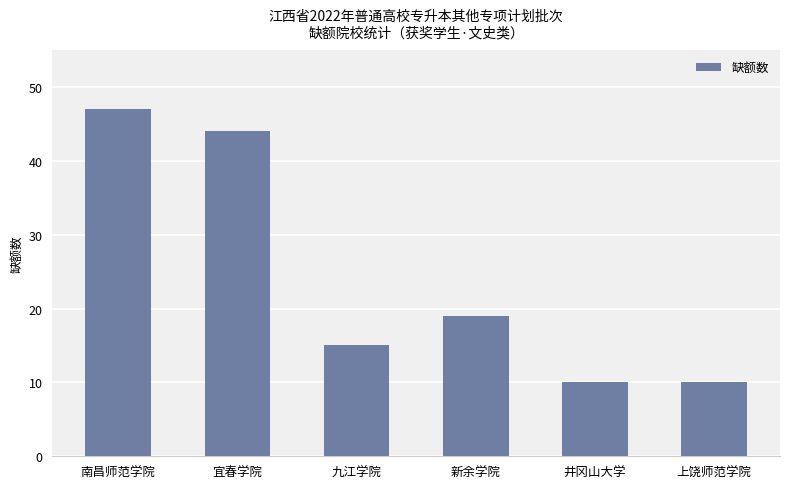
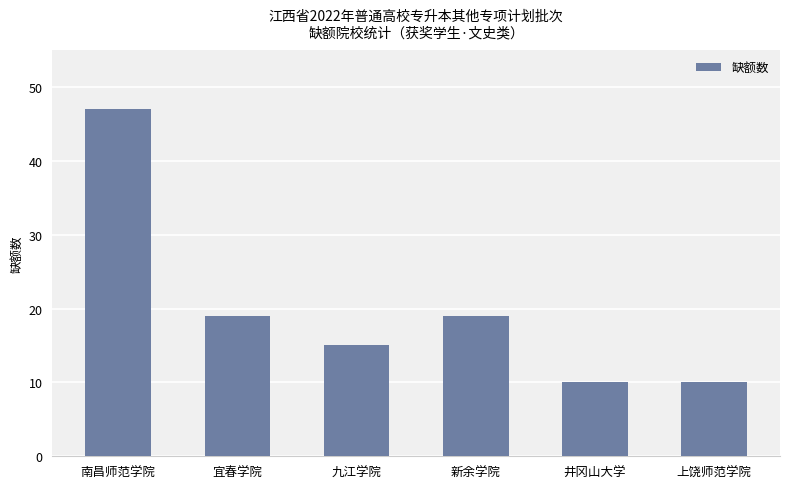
  {
    "南昌师范学院": 47,
-   "宜春学院": 44,
+   "宜春学院": 19,
    "九江学院": 15,
    "新余学院": 19,
    "井冈山大学": 10,
    "上饶师范学院": 10
  }
